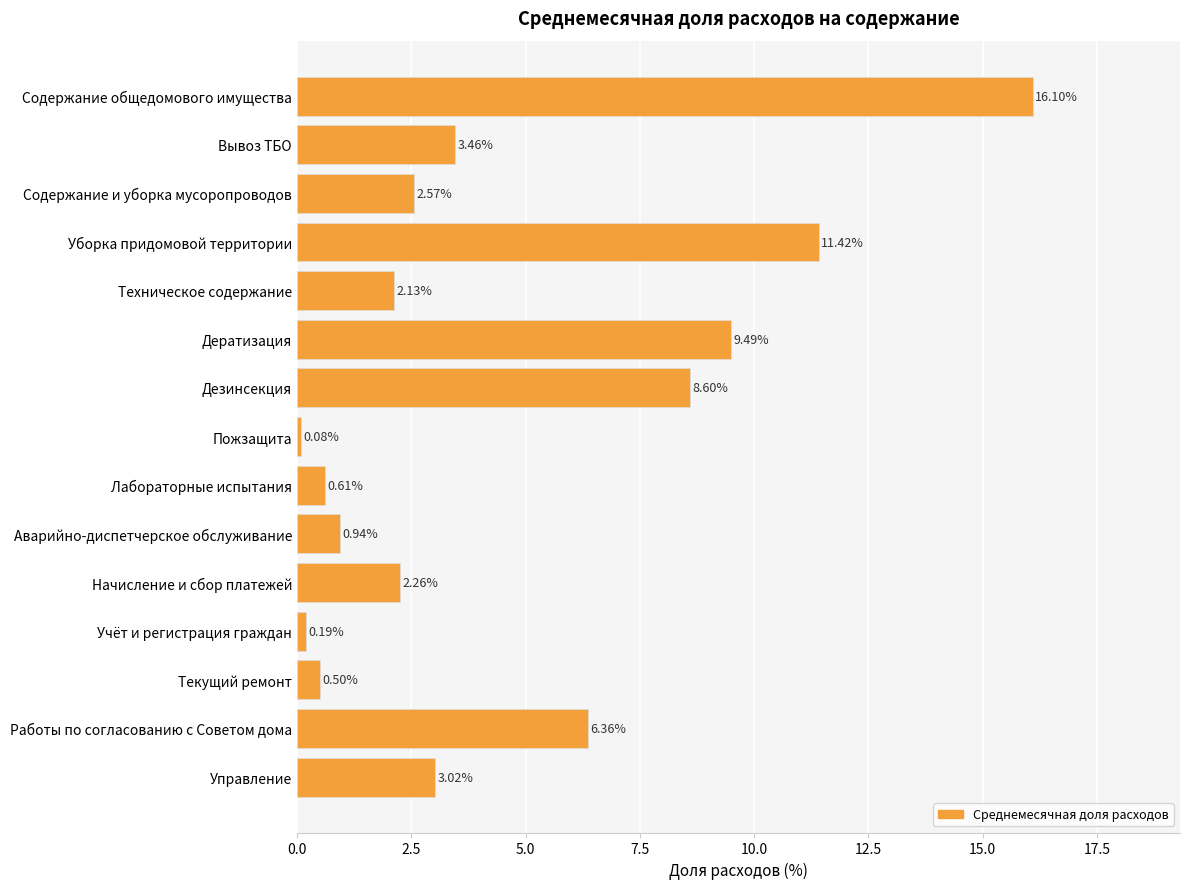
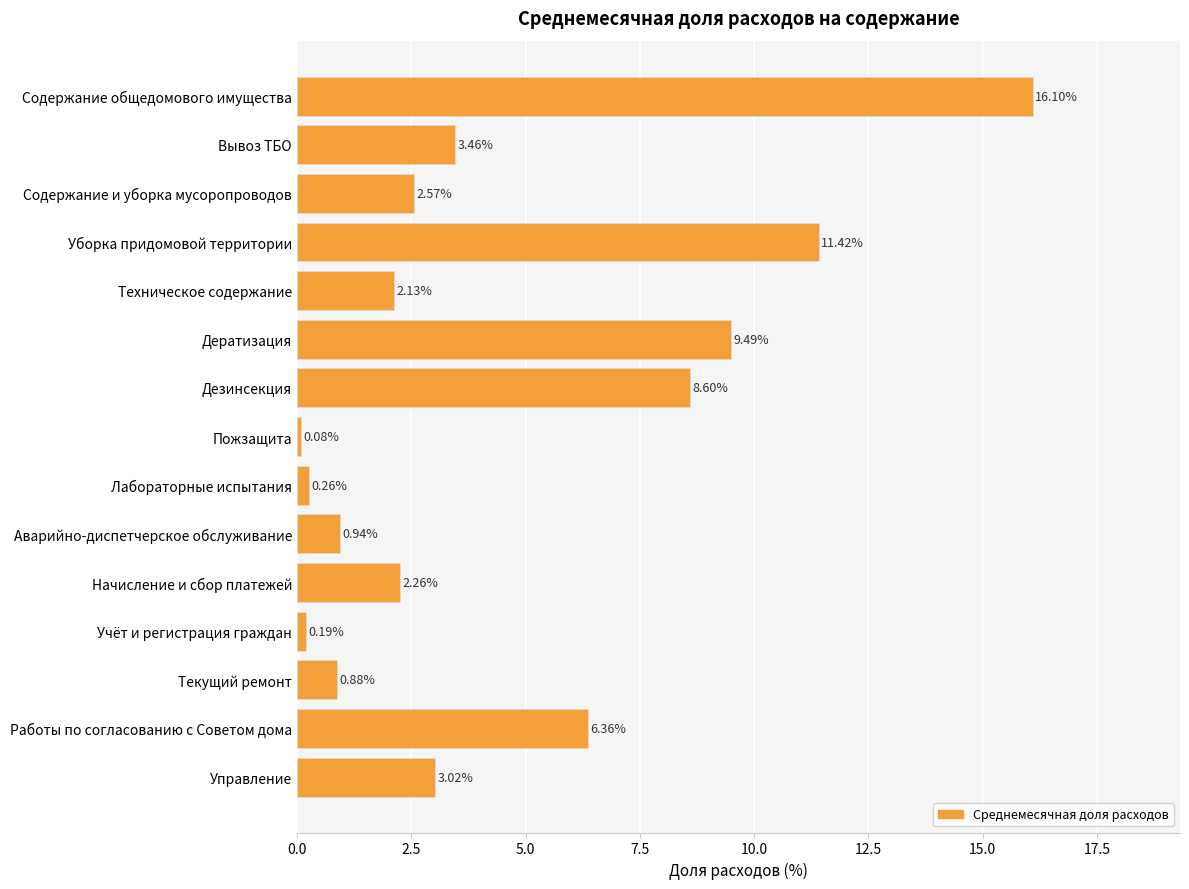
  {
    "Содержание общедомового имущества": "16.10%",
    "Вывоз ТБО": "3.46%",
    "Содержание и уборка мусоропроводов": "2.57%",
    "Уборка придомовой территории": "11.42%",
    "Техническое содержание": "2.13%",
    "Дератизация": "9.49%",
    "Дезинсекция": "8.60%",
    "Пожзащита": "0.08%",
-   "Лабораторные испытания": "0.61%",
+   "Лабораторные испытания": "0.26%",
    "Аварийно-диспетчерское обслуживание": "0.94%",
    "Начисление и сбор платежей": "2.26%",
    "Учёт и регистрация граждан": "0.19%",
-   "Текущий ремонт": "0.50%",
+   "Текущий ремонт": "0.88%",
    "Работы по согласованию с Советом дома": "6.36%",
    "Управление": "3.02%"
  }
